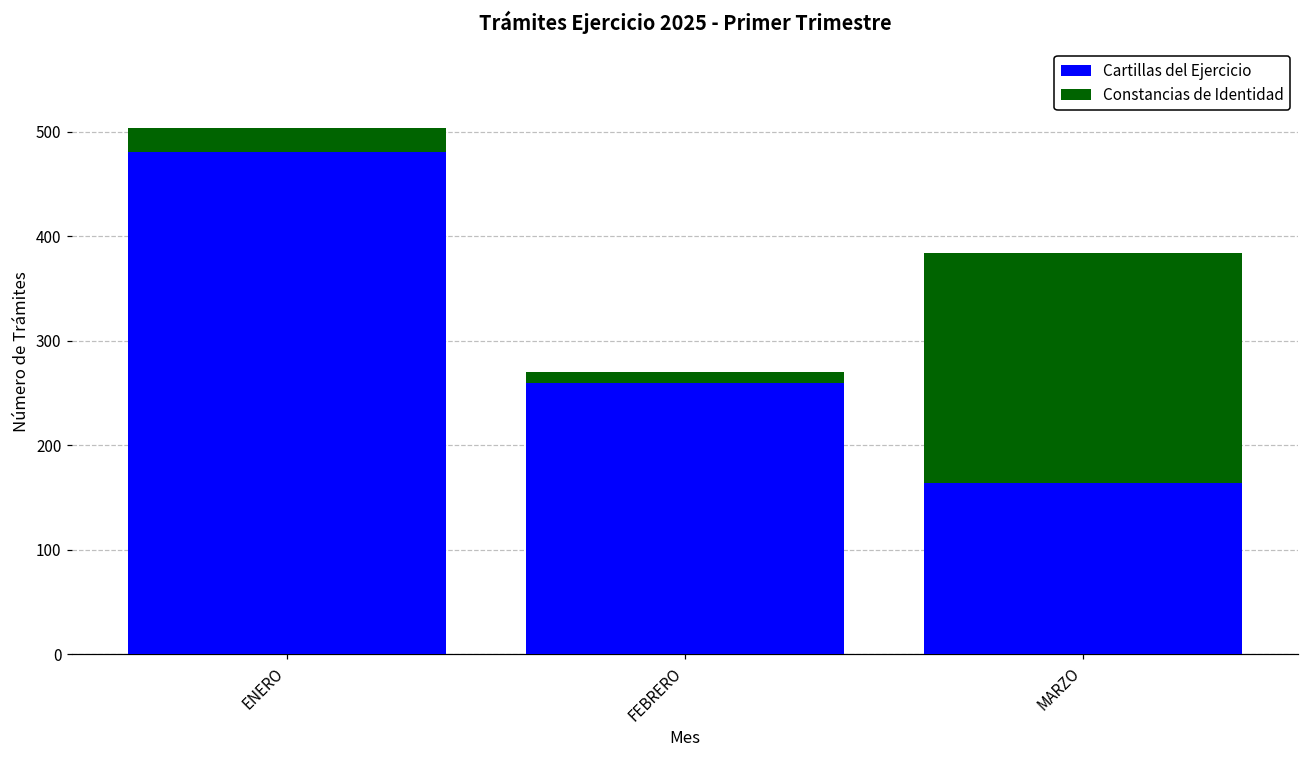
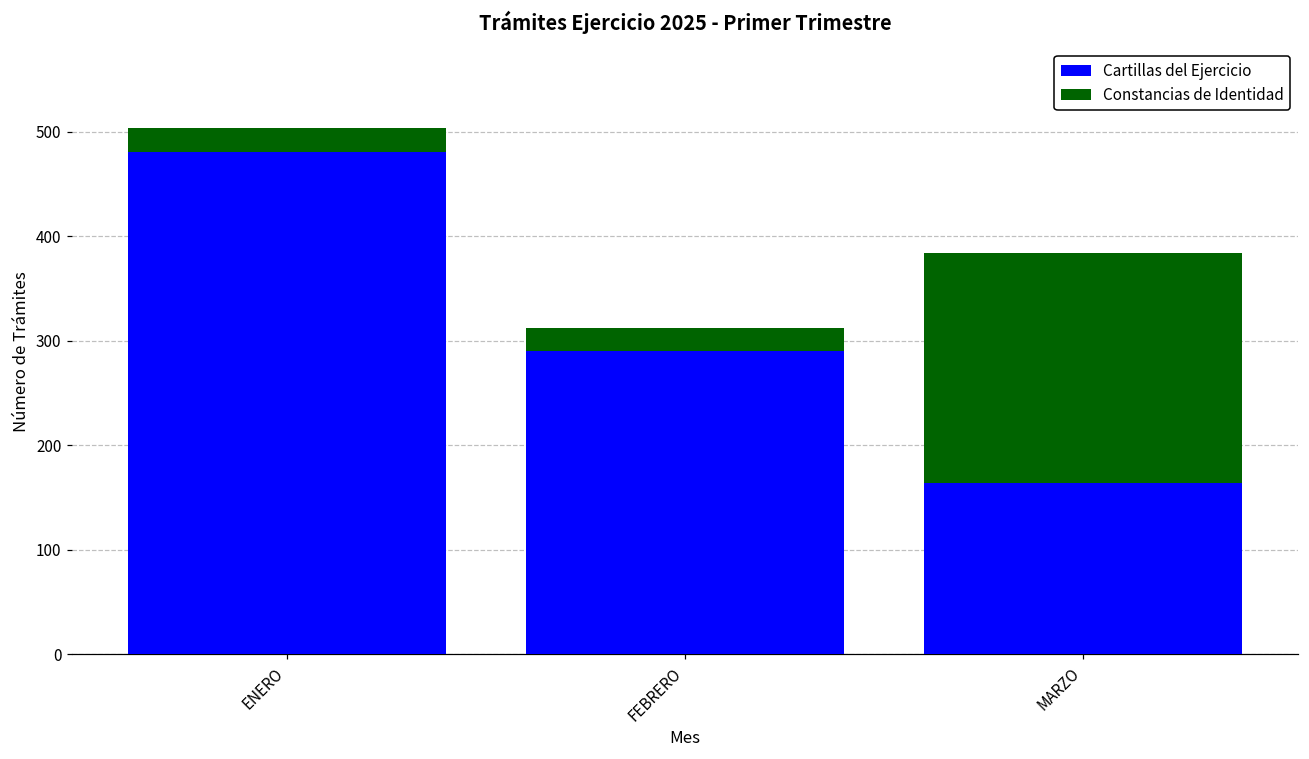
  {
    "Cartillas del Ejercicio": {
      "ENERO": 480,
-     "FEBRERO": 260,
+     "FEBRERO": 290,
      "MARZO": 160
    },
    "Constancias de Identidad": {
      "ENERO": 20,
-     "FEBRERO": 10,
+     "FEBRERO": 20,
      "MARZO": 220
    }
  }
